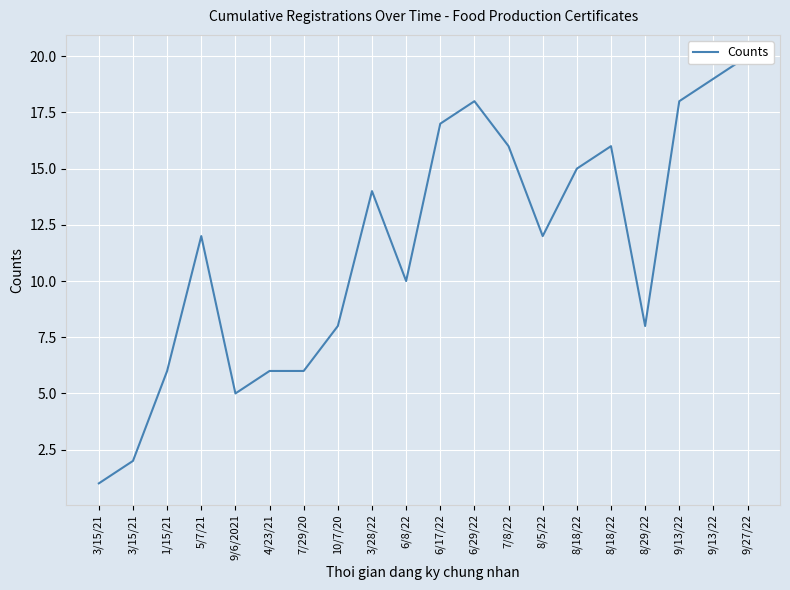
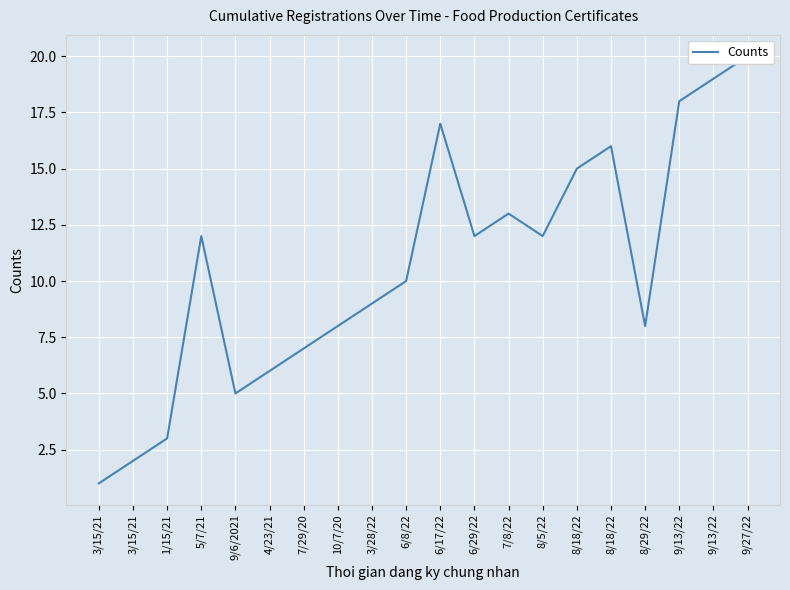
  {
-   "1/15/21": 6,
+   "1/15/21": 3,
    "5/7/21": 12,
    "9/6/2021": 5,
    "4/23/21": 6,
-   "7/29/20": 6,
+   "7/29/20": 7,
    "10/7/20": 8,
-   "3/28/22": 14,
+   "3/28/22": 9,
    "6/8/22": 10,
    "6/17/22": 17,
-   "6/29/22": 18,
-   "7/8/22": 16,
+   "6/29/22": 12,
+   "7/8/22": 13,
    "8/5/22": 12,
    "8/29/22": 8
  }
